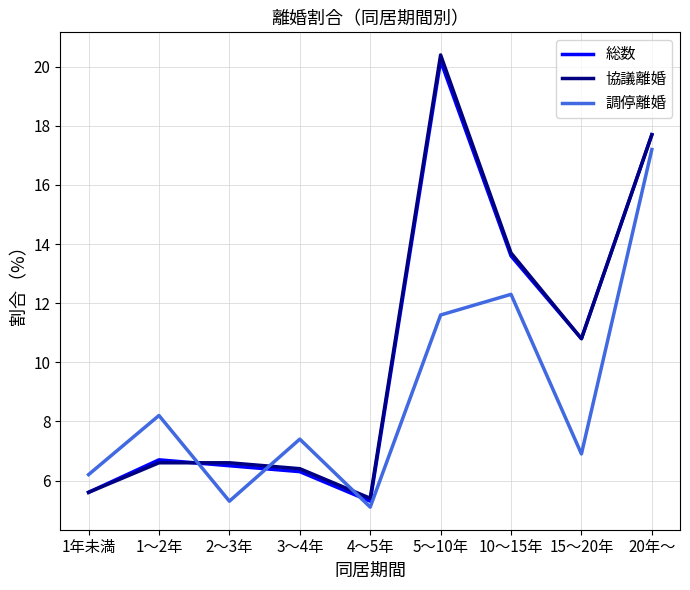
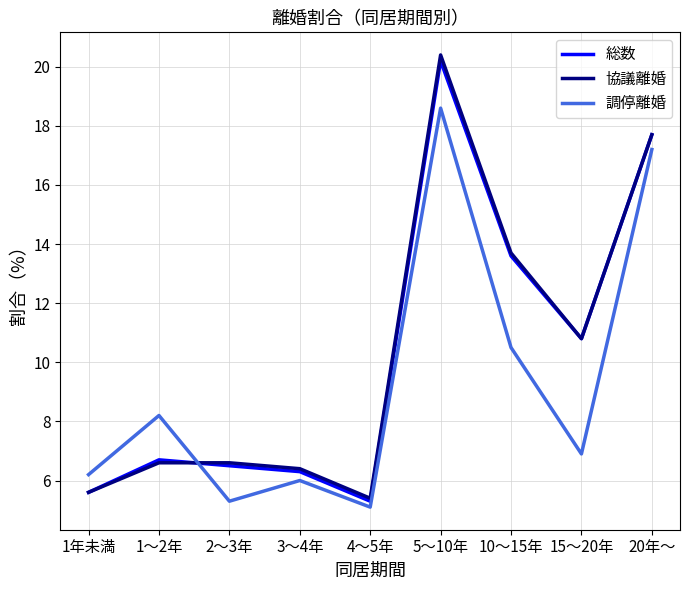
  {
    "総数": {
      "1～2年": 6.7,
      "2～3年": 6.5,
      "3～4年": 6.3,
      "4～5年": 5.3,
      "5～10年": 20.2,
      "10～15年": 13.6
    },
    "協議離婚": {
      "1～2年": 6.6,
      "2～3年": 6.6,
      "3～4年": 6.4,
      "4～5年": 5.4,
      "5～10年": 20.4,
      "10～15年": 13.7
    },
    "調停離婚": {
      "1年未満": 6.2,
      "1～2年": 8.2,
      "2～3年": 5.3,
-     "3～4年": 7.4,
+     "3～4年": 6.0,
      "4～5年": 5.1,
-     "5～10年": 11.6,
-     "10～15年": 12.3,
+     "5～10年": 18.6,
+     "10～15年": 10.5,
      "15～20年": 6.9,
      "20年～": 17.2
    }
  }
